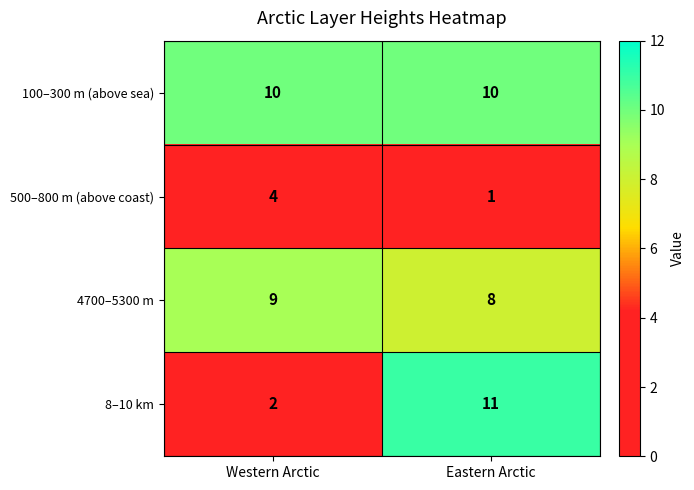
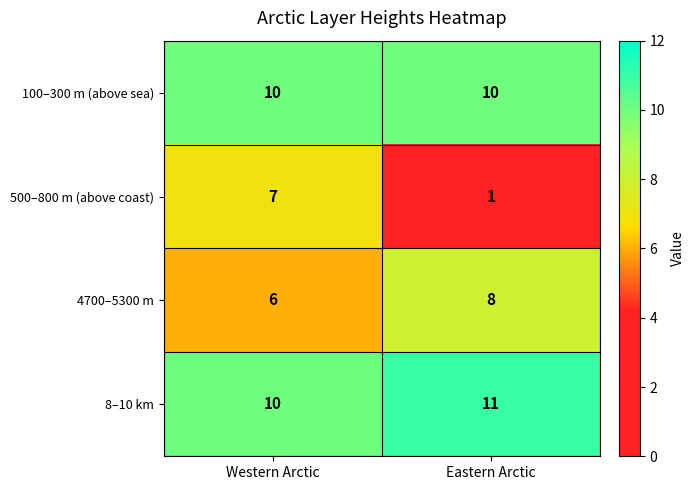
  {
    "100–300 m (above sea)": {
      "Western Arctic": 10,
      "Eastern Arctic": 10
    },
    "500–800 m (above coast)": {
-     "Western Arctic": 4,
+     "Western Arctic": 7,
      "Eastern Arctic": 1
    },
    "4700–5300 m": {
-     "Western Arctic": 9,
+     "Western Arctic": 6,
      "Eastern Arctic": 8
    },
    "8–10 km": {
-     "Western Arctic": 2,
+     "Western Arctic": 10,
      "Eastern Arctic": 11
    }
  }
